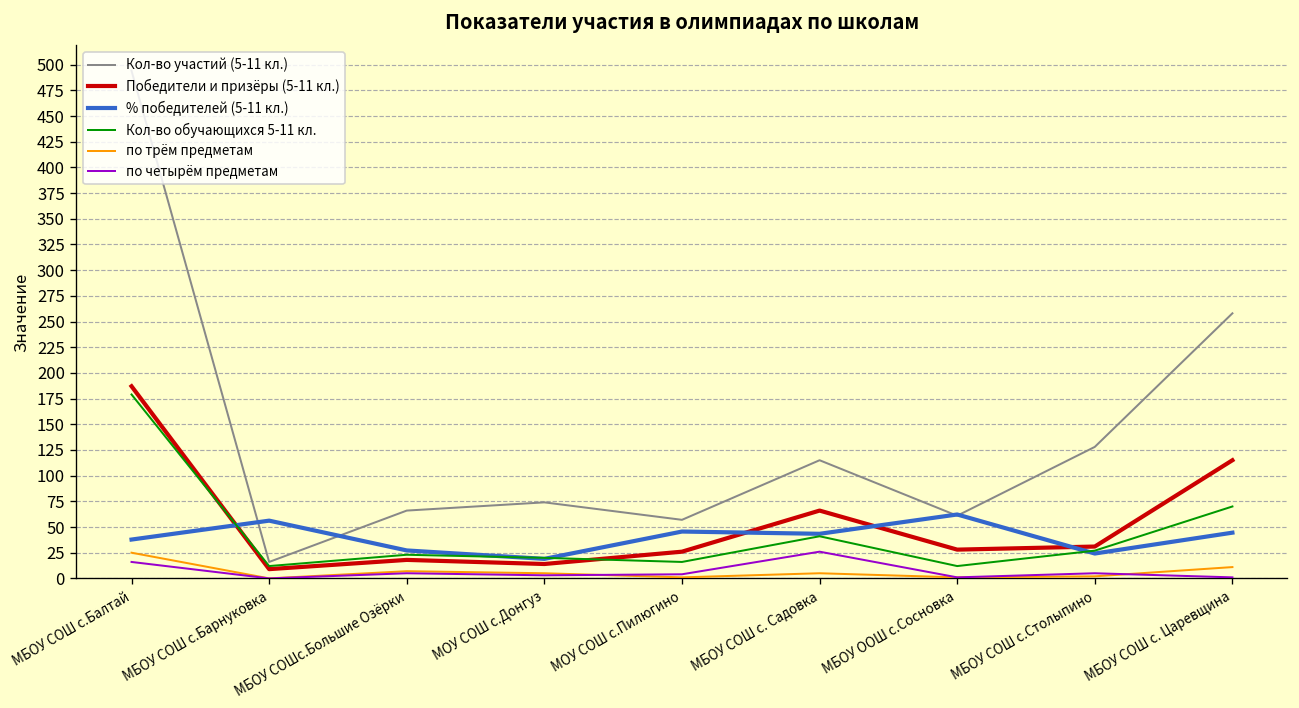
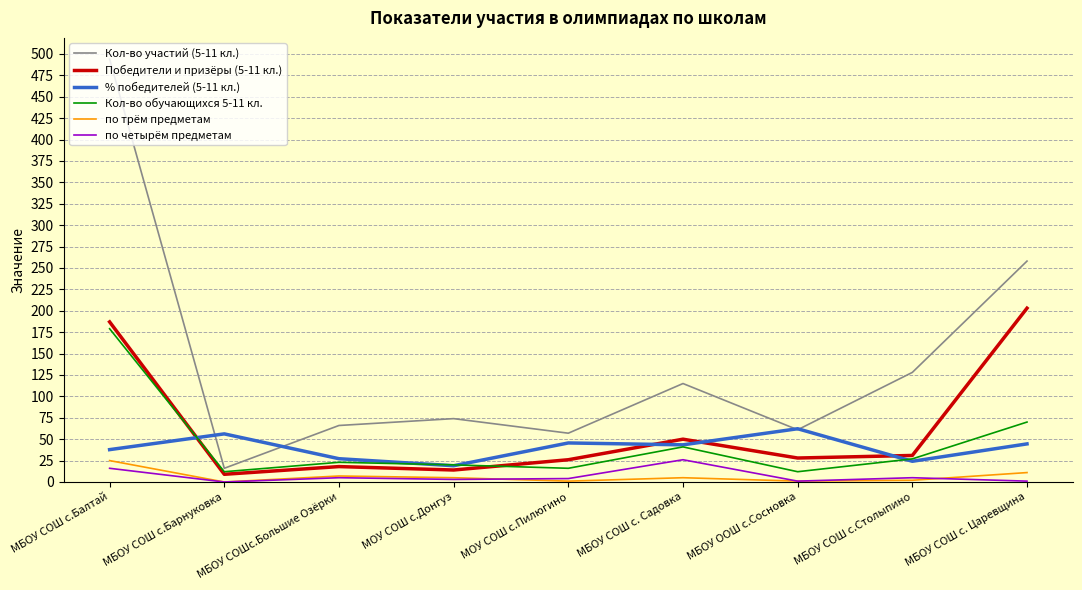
  {
    "Кол-во участий (5-11 кл.)": {
      "МБОУ СОШ с.Барнуковка": 20,
      "МБОУ СОШс.Большие Озёрки": 70,
      "МОУ СОШ с.Донгуз": 70,
      "МОУ СОШ с.Пилюгино": 60,
      "МБОУ СОШ с. Садовка": 120,
      "МБОУ СОШ с.Столыпино": 130,
      "МБОУ СОШ с. Царевщина": 260
    },
    "Победители и призёры (5-11 кл.)": {
      "МБОУ СОШ с.Балтай": 190,
      "МБОУ СОШ с.Барнуковка": 10,
      "МБОУ СОШс.Большие Озёрки": 20,
      "МОУ СОШ с.Донгуз": 10,
      "МОУ СОШ с.Пилюгино": 30,
-     "МБОУ СОШ с. Садовка": 70,
+     "МБОУ СОШ с. Садовка": 50,
      "МБОУ ООШ с.Сосновка": 30,
      "МБОУ СОШ с.Столыпино": 30,
-     "МБОУ СОШ с. Царевщина": 120
+     "МБОУ СОШ с. Царевщина": 200
    },
    "% победителей (5-11 кл.)": {
      "МБОУ СОШ с.Балтай": 40,
      "МБОУ СОШ с.Барнуковка": 60,
      "МБОУ СОШс.Большие Озёрки": 30,
      "МОУ СОШ с.Пилюгино": 50,
      "МБОУ СОШ с. Царевщина": 40
    },
    "Кол-во обучающихся 5-11 кл.": {
      "МБОУ СОШ с.Балтай": 180,
      "МБОУ СОШ с.Барнуковка": 10,
      "МБОУ СОШс.Большие Озёрки": 20,
      "МОУ СОШ с.Пилюгино": 20,
      "МБОУ ООШ с.Сосновка": 10,
      "МБОУ СОШ с. Царевщина": 70
    },
    "по трём предметам": {
      "МБОУ СОШ с.Балтай": 30,
      "МБОУ СОШ с. Садовка": 10,
      "МБОУ СОШ с.Столыпино": 0,
      "МБОУ СОШ с. Царевщина": 10
    },
    "по четырём предметам": {
      "МБОУ СОШ с.Балтай": 20,
      "МБОУ СОШ с. Садовка": 30,
      "МБОУ СОШ с.Столыпино": 10,
      "МБОУ СОШ с. Царевщина": 0
    }
  }
